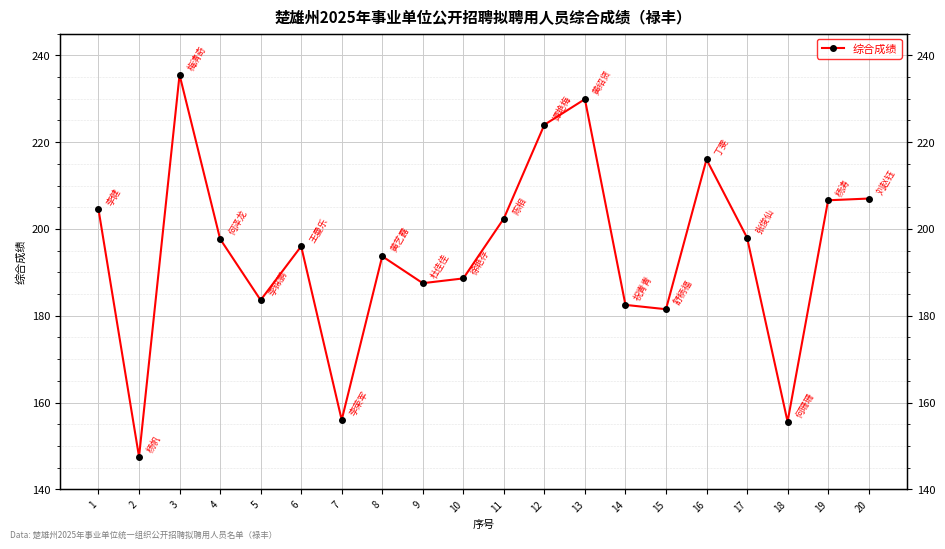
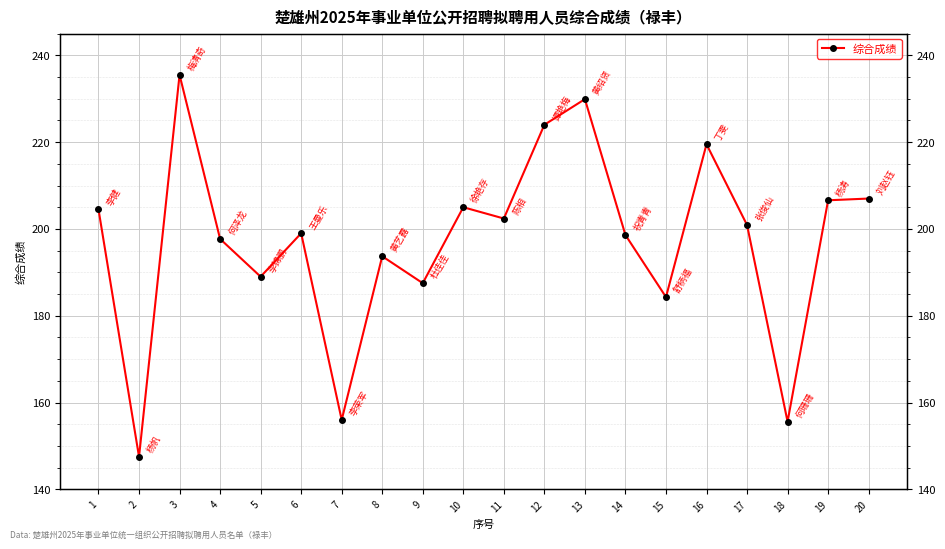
  {
    "1": 205,
    "2": 148,
    "3": 236,
    "4": 198,
-   "5": 184,
-   "6": 196,
+   "5": 189,
+   "6": 199,
    "7": 156,
    "8": 194,
    "9": 188,
-   "10": 189,
+   "10": 205,
    "11": 202,
    "12": 224,
    "13": 230,
-   "14": 183,
-   "15": 182,
-   "16": 216,
-   "17": 198,
+   "14": 199,
+   "15": 184,
+   "16": 220,
+   "17": 201,
    "18": 156,
    "19": 207,
    "20": 207
  }
